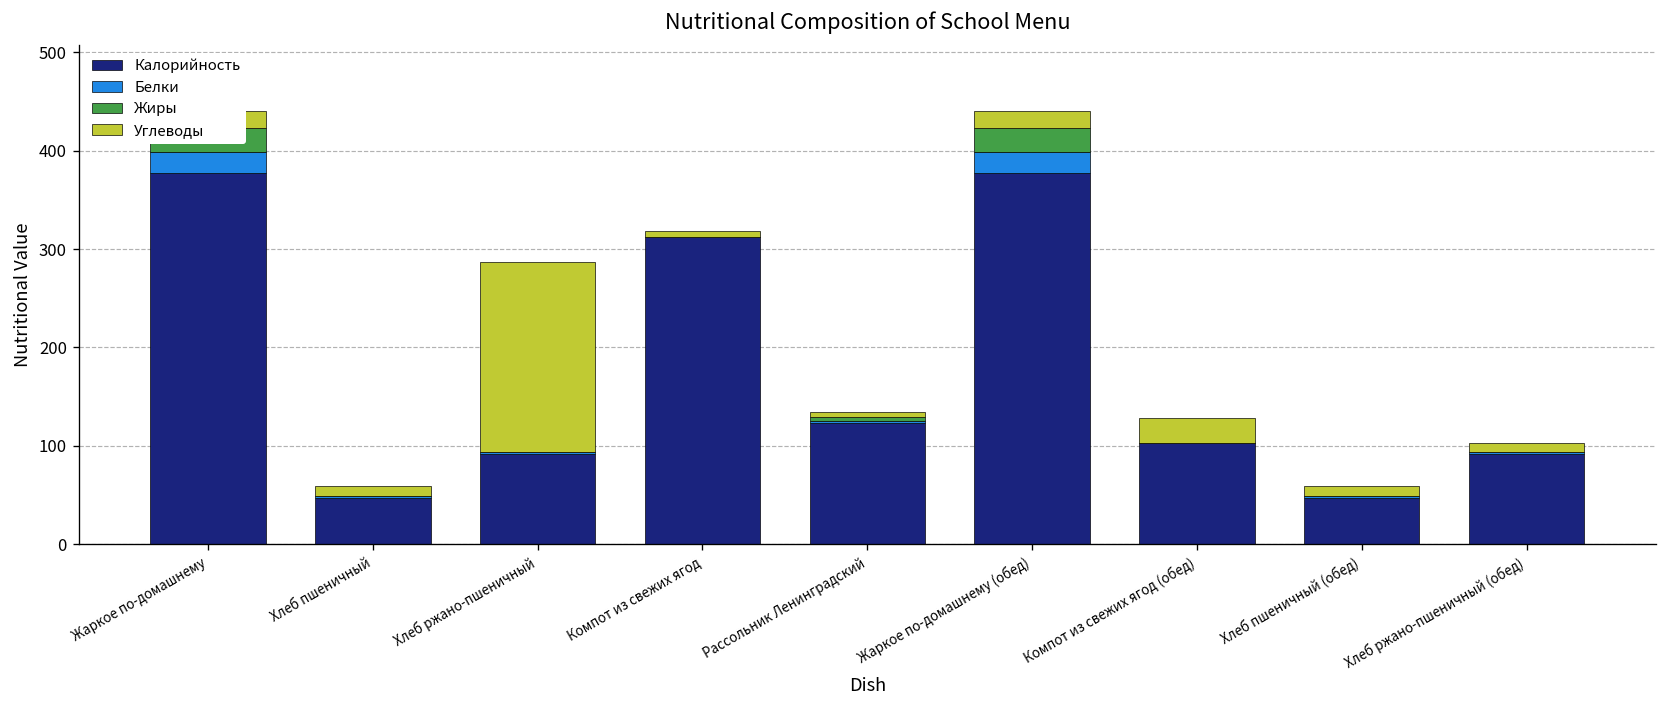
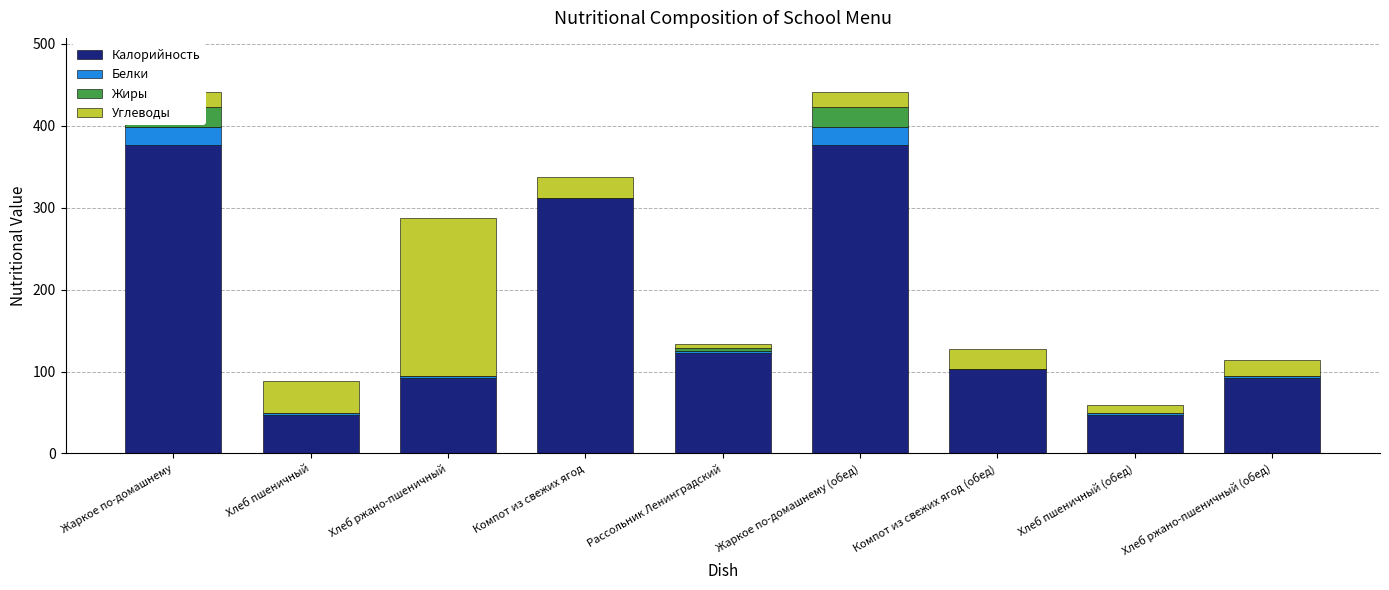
  {
    "Калорийность": {
      "Жаркое по-домашнему": 380,
      "Хлеб пшеничный": 50,
      "Хлеб ржано-пшеничный": 90,
      "Компот из свежих ягод": 310,
      "Рассольник Ленинградский": 120,
      "Жаркое по-домашнему (обед)": 380,
      "Компот из свежих ягод (обед)": 100,
      "Хлеб пшеничный (обед)": 50,
      "Хлеб ржано-пшеничный (обед)": 90
    },
    "Белки": {
      "Жаркое по-домашнему": 20,
      "Компот из свежих ягод": 0,
      "Жаркое по-домашнему (обед)": 20,
      "Компот из свежих ягод (обед)": 0
    },
    "Жиры": {
      "Хлеб пшеничный": 0,
      "Хлеб ржано-пшеничный": 0,
      "Компот из свежих ягод": 0,
      "Рассольник Ленинградский": 0,
      "Жаркое по-домашнему (обед)": 20,
      "Компот из свежих ягод (обед)": 0,
      "Хлеб пшеничный (обед)": 0,
      "Хлеб ржано-пшеничный (обед)": 0
    },
    "Углеводы": {
-     "Хлеб пшеничный": 10,
+     "Хлеб пшеничный": 40,
      "Хлеб ржано-пшеничный": 190,
-     "Компот из свежих ягод": 10,
+     "Компот из свежих ягод": 30,
      "Рассольник Ленинградский": 10,
      "Жаркое по-домашнему (обед)": 20,
      "Компот из свежих ягод (обед)": 30,
      "Хлеб пшеничный (обед)": 10,
-     "Хлеб ржано-пшеничный (обед)": 10
+     "Хлеб ржано-пшеничный (обед)": 20
    }
  }
